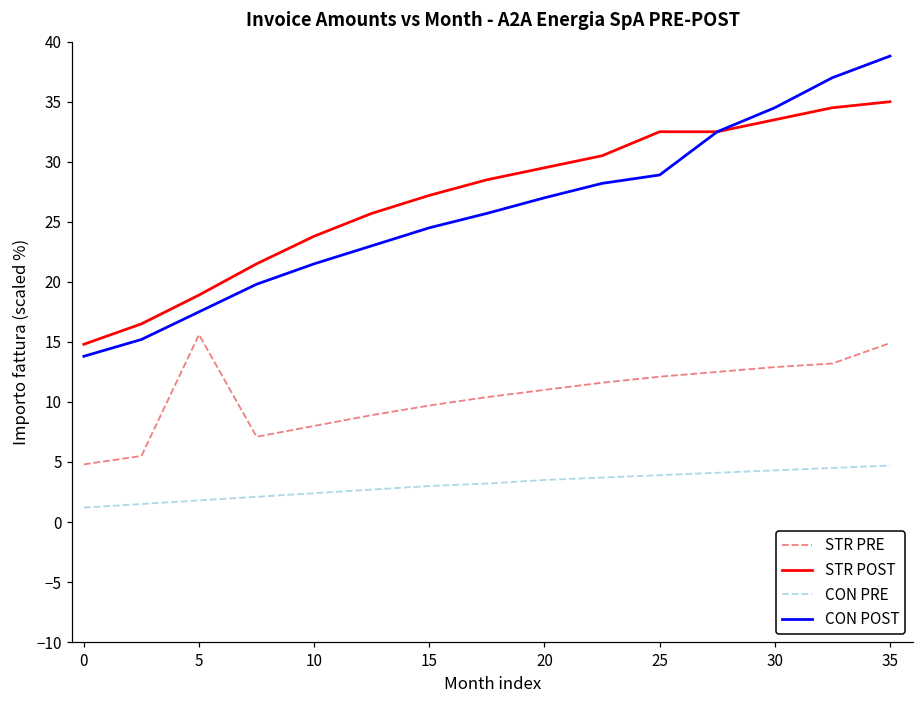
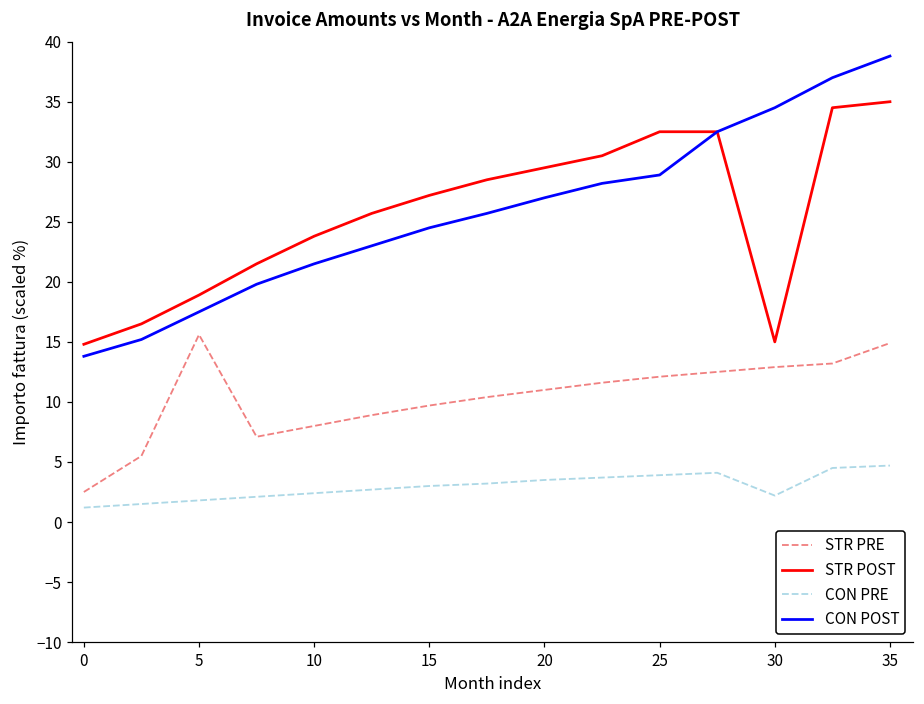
  {
    "STR PRE": {
-     "0": 4.8,
+     "0": 2.5,
      "5": 15.6,
      "10": 8.0,
      "15": 9.7,
      "20": 11.0,
      "25": 12.1,
      "30": 12.9,
      "35": 14.9
    },
    "STR POST": {
      "0": 14.8,
      "5": 18.9,
      "10": 23.8,
      "15": 27.2,
      "20": 29.5,
      "25": 32.5,
-     "30": 33.5,
+     "30": 15.0,
      "35": 35.0
    },
    "CON PRE": {
      "0": 1.2,
      "5": 1.8,
      "10": 2.4,
      "15": 3.0,
      "20": 3.5,
      "25": 3.9,
-     "30": 4.3,
+     "30": 2.2,
      "35": 4.7
    },
    "CON POST": {
      "0": 13.8,
      "5": 17.5,
      "10": 21.5,
      "15": 24.5,
      "20": 27.0,
      "25": 28.9,
      "30": 34.5,
      "35": 38.8
    }
  }
